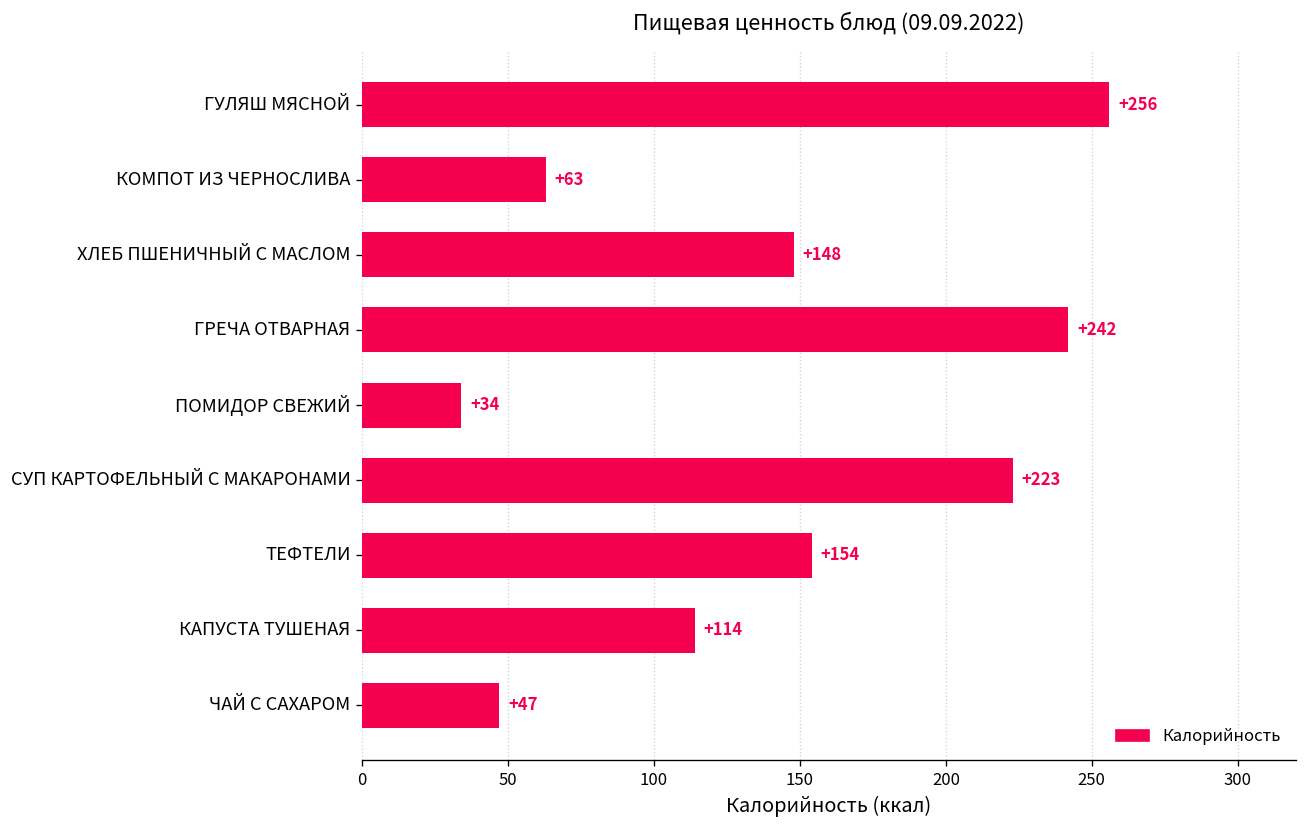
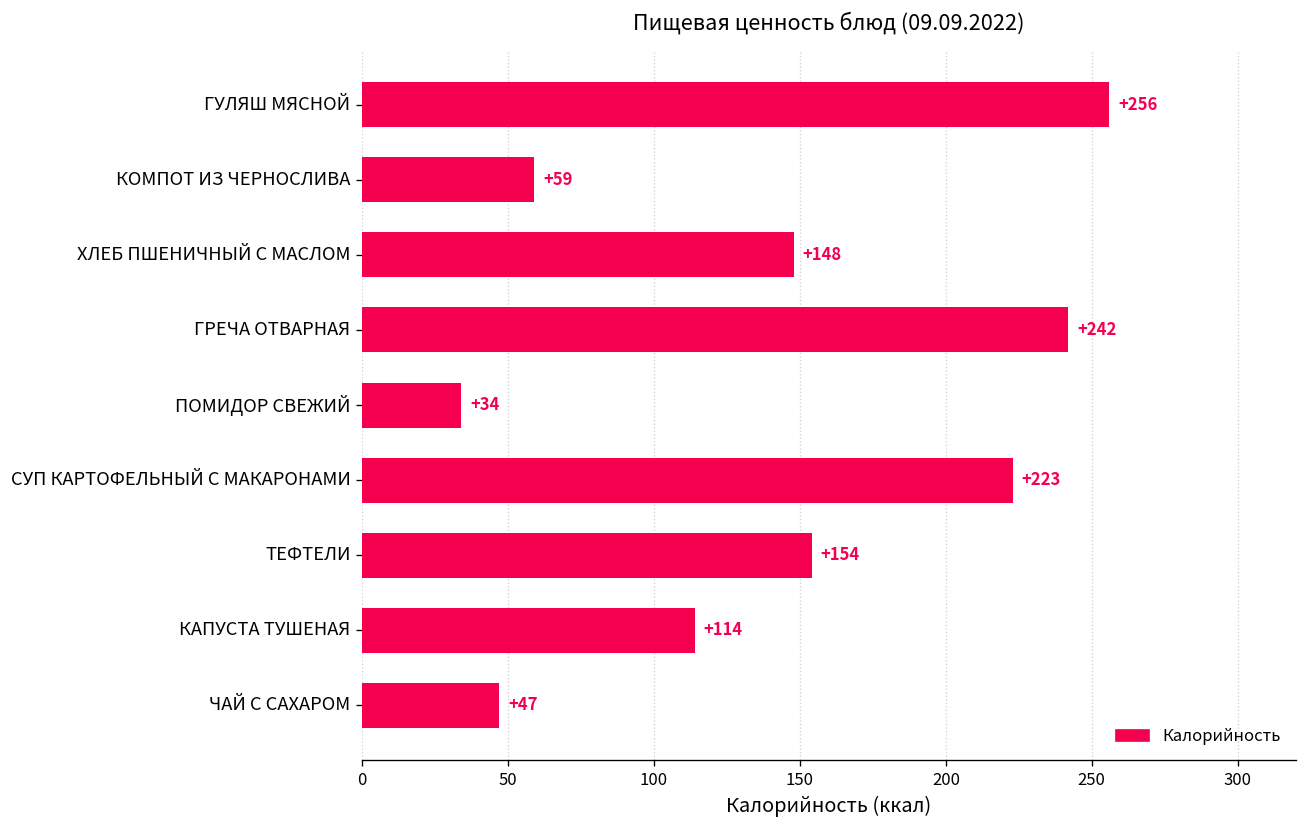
  {
    "ГУЛЯШ МЯСНОЙ": "+256",
-   "КОМПОТ ИЗ ЧЕРНОСЛИВА": "+63",
+   "КОМПОТ ИЗ ЧЕРНОСЛИВА": "+59",
    "ХЛЕБ ПШЕНИЧНЫЙ С МАСЛОМ": "+148",
    "ГРЕЧА ОТВАРНАЯ": "+242",
    "ПОМИДОР СВЕЖИЙ": "+34",
    "СУП КАРТОФЕЛЬНЫЙ С МАКАРОНАМИ": "+223",
    "ТЕФТЕЛИ": "+154",
    "КАПУСТА ТУШЕНАЯ": "+114",
    "ЧАЙ С САХАРОМ": "+47"
  }
